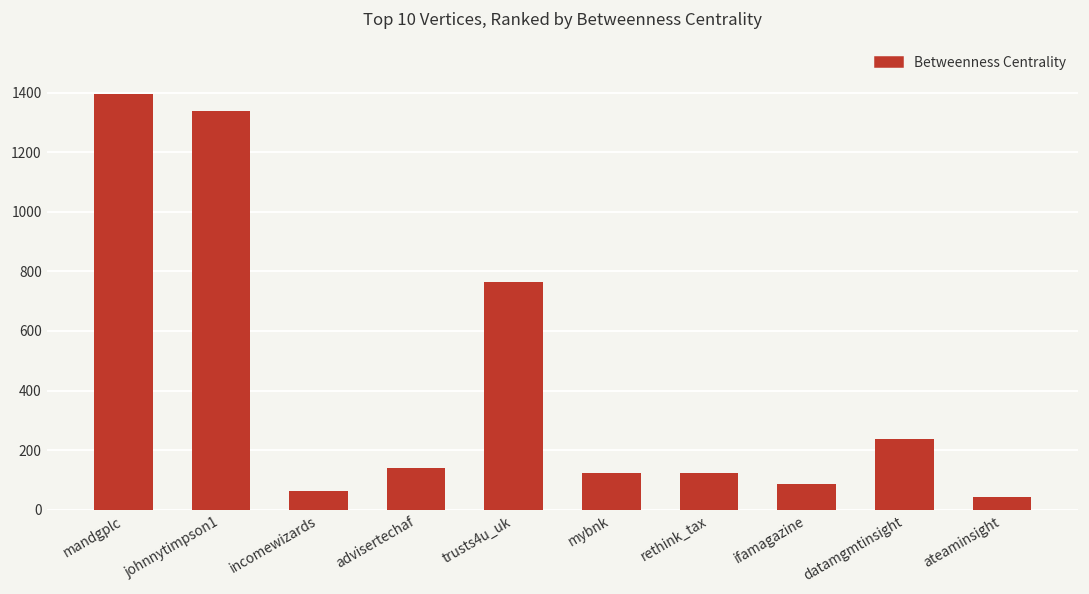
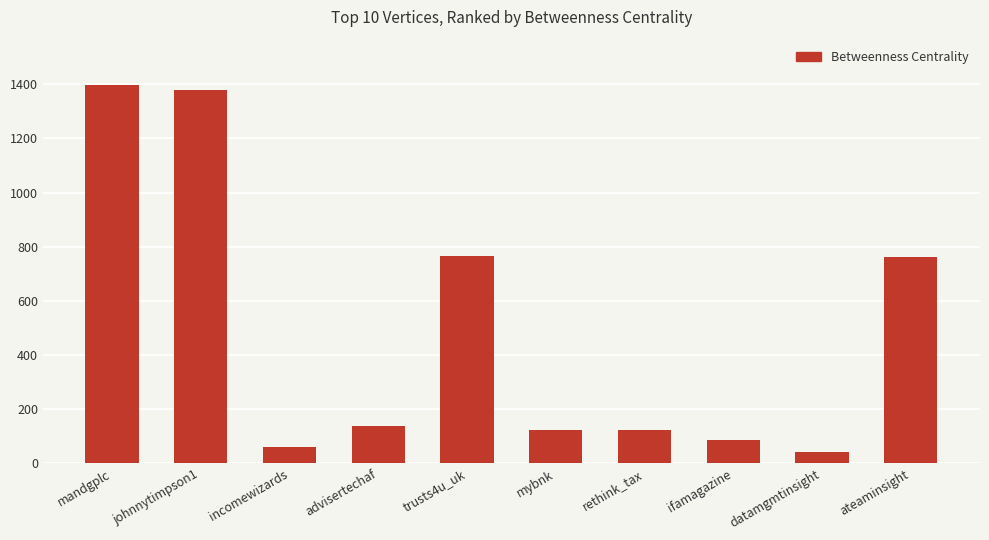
  {
    "mandgplc": 1400,
-   "johnnytimpson1": 1340,
+   "johnnytimpson1": 1380,
    "incomewizards": 60,
    "advisertechaf": 140,
    "trusts4u_uk": 770,
    "mybnk": 120,
    "rethink_tax": 120,
    "ifamagazine": 90,
-   "datamgmtinsight": 240,
-   "ateaminsight": 40
+   "datamgmtinsight": 40,
+   "ateaminsight": 760
  }
